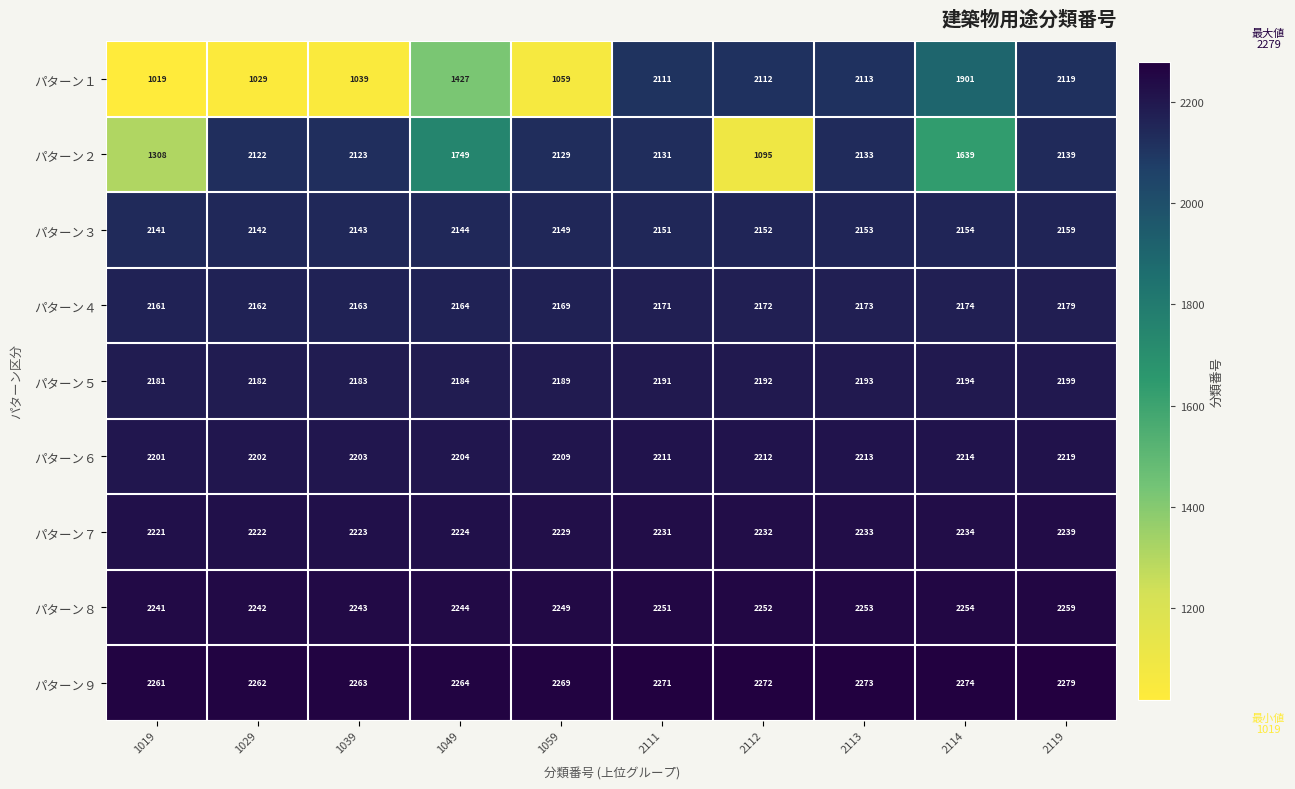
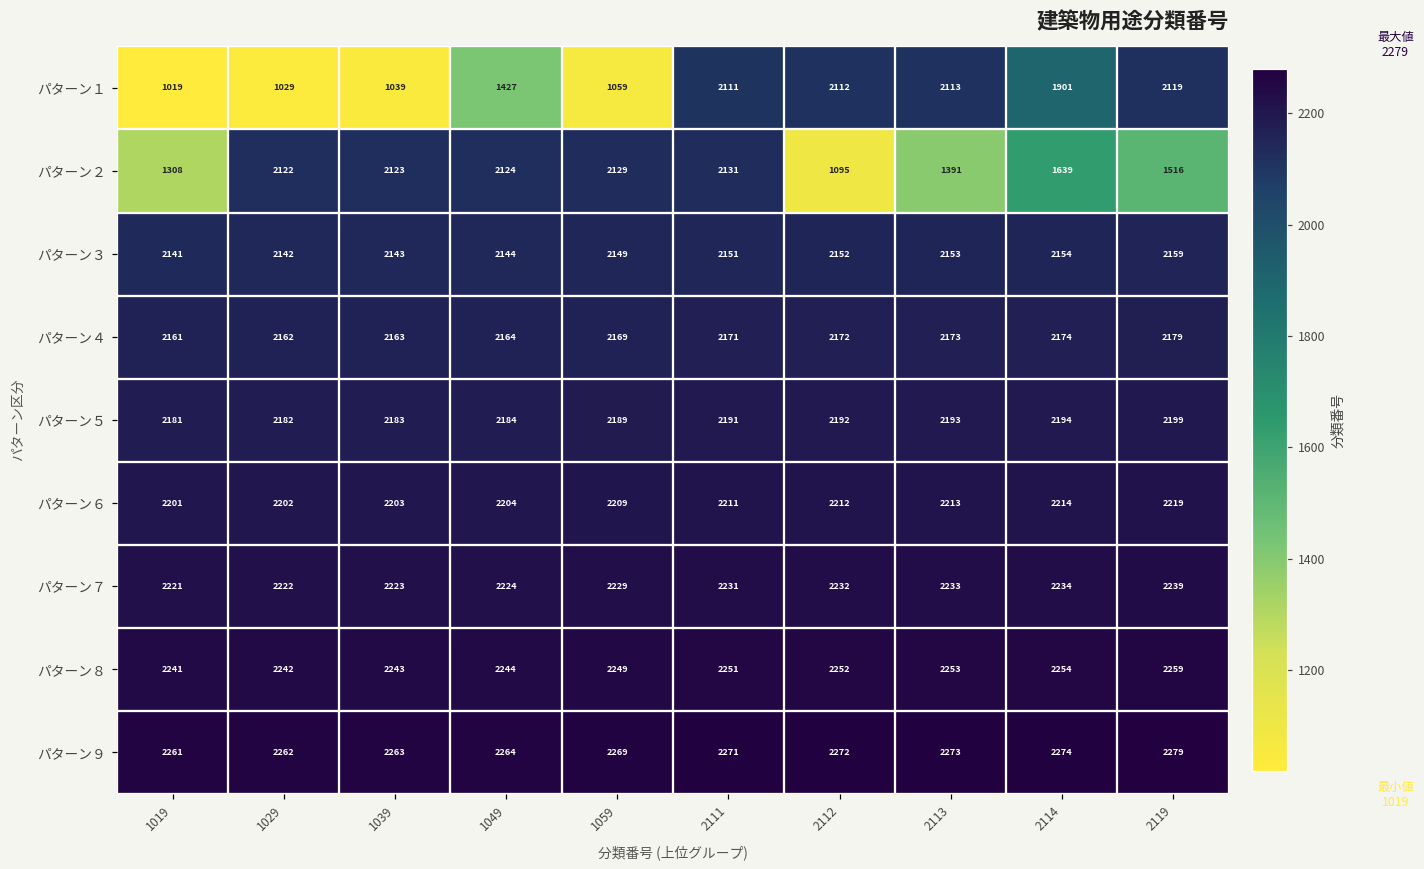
  {
    "パターン１": {
      "1019": 1019,
      "1029": 1029,
      "1039": 1039,
      "1049": 1427,
      "1059": 1059,
      "2111": 2111,
      "2112": 2112,
      "2113": 2113,
      "2114": 1901,
      "2119": 2119
    },
    "パターン２": {
      "1019": 1308,
      "1029": 2122,
      "1039": 2123,
-     "1049": 1749,
+     "1049": 2124,
      "1059": 2129,
      "2111": 2131,
      "2112": 1095,
-     "2113": 2133,
+     "2113": 1391,
      "2114": 1639,
-     "2119": 2139
+     "2119": 1516
    },
    "パターン３": {
      "1019": 2141,
      "1029": 2142,
      "1039": 2143,
      "1049": 2144,
      "1059": 2149,
      "2111": 2151,
      "2112": 2152,
      "2113": 2153,
      "2114": 2154,
      "2119": 2159
    },
    "パターン４": {
      "1019": 2161,
      "1029": 2162,
      "1039": 2163,
      "1049": 2164,
      "1059": 2169,
      "2111": 2171,
      "2112": 2172,
      "2113": 2173,
      "2114": 2174,
      "2119": 2179
    },
    "パターン５": {
      "1019": 2181,
      "1029": 2182,
      "1039": 2183,
      "1049": 2184,
      "1059": 2189,
      "2111": 2191,
      "2112": 2192,
      "2113": 2193,
      "2114": 2194,
      "2119": 2199
    },
    "パターン６": {
      "1019": 2201,
      "1029": 2202,
      "1039": 2203,
      "1049": 2204,
      "1059": 2209,
      "2111": 2211,
      "2112": 2212,
      "2113": 2213,
      "2114": 2214,
      "2119": 2219
    },
    "パターン７": {
      "1019": 2221,
      "1029": 2222,
      "1039": 2223,
      "1049": 2224,
      "1059": 2229,
      "2111": 2231,
      "2112": 2232,
      "2113": 2233,
      "2114": 2234,
      "2119": 2239
    },
    "パターン８": {
      "1019": 2241,
      "1029": 2242,
      "1039": 2243,
      "1049": 2244,
      "1059": 2249,
      "2111": 2251,
      "2112": 2252,
      "2113": 2253,
      "2114": 2254,
      "2119": 2259
    },
    "パターン９": {
      "1019": 2261,
      "1029": 2262,
      "1039": 2263,
      "1049": 2264,
      "1059": 2269,
      "2111": 2271,
      "2112": 2272,
      "2113": 2273,
      "2114": 2274,
      "2119": 2279
    }
  }
